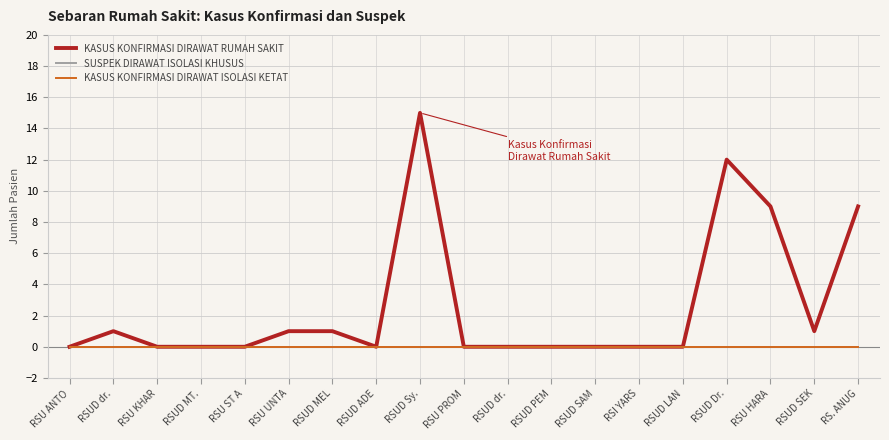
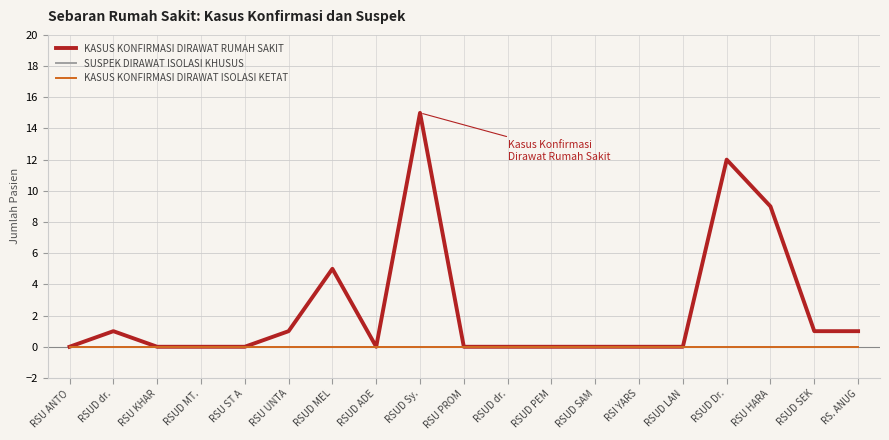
  {
    "KASUS KONFIRMASI DIRAWAT RUMAH SAKIT": {
      "RSU UNTA": 1,
-     "RSUD MEL": 1,
+     "RSUD MEL": 5,
      "RSUD Sy.": 15,
      "RSUD Dr.": 12,
      "RSU HARA": 9,
      "RSUD SEK": 1,
-     "RS. ANUG": 9
+     "RS. ANUG": 1
    },
    "KASUS KONFIRMASI DIRAWAT ISOLASI KETAT": {
      "RSU UNTA": 0,
      "RSUD MEL": 0,
      "RSUD Sy.": 0,
      "RSUD Dr.": 0,
      "RSU HARA": 0,
      "RSUD SEK": 0,
      "RS. ANUG": 0
    }
  }
